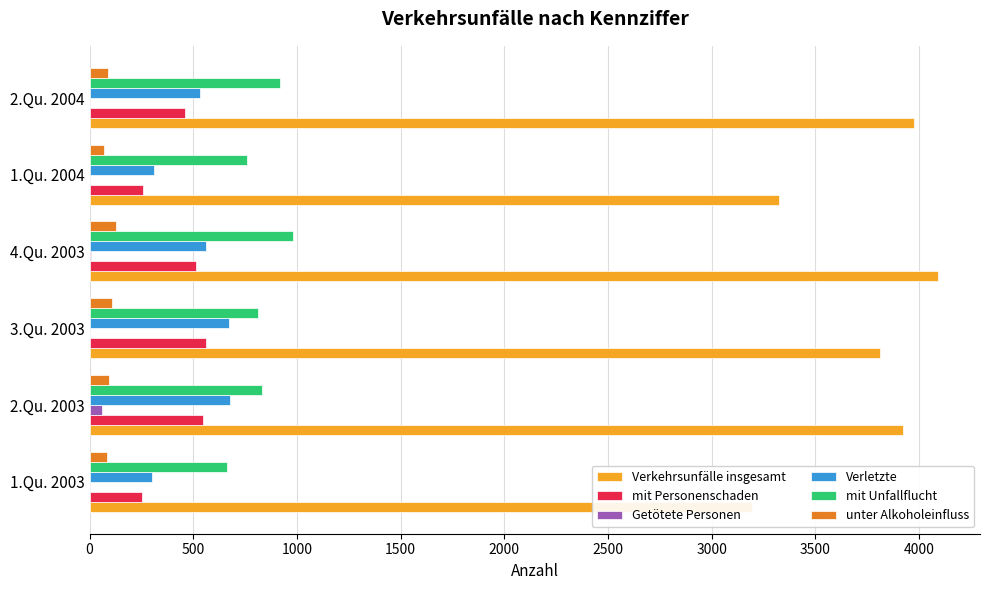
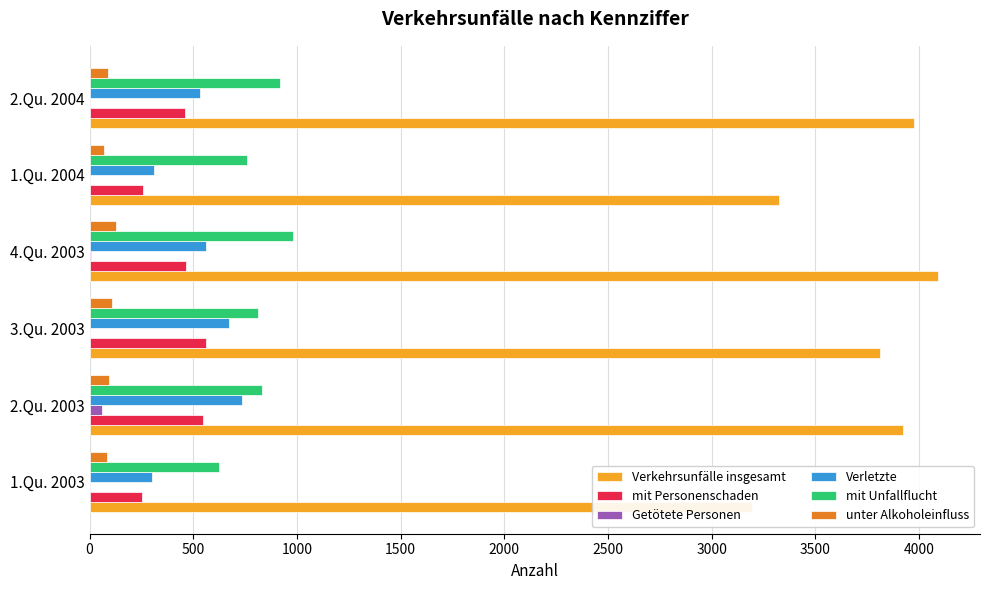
  {
    "mit Personenschaden": {
      "2.Qu. 2004": 460,
      "1.Qu. 2004": 260,
-     "4.Qu. 2003": 510,
+     "4.Qu. 2003": 460,
      "3.Qu. 2003": 560,
      "2.Qu. 2003": 550,
      "1.Qu. 2003": 250
    },
    "Getötete Personen": {
      "2.Qu. 2003": 60
    },
    "Verletzte": {
      "2.Qu. 2004": 530,
      "1.Qu. 2004": 310,
      "4.Qu. 2003": 560,
      "3.Qu. 2003": 670,
-     "2.Qu. 2003": 680,
+     "2.Qu. 2003": 730,
      "1.Qu. 2003": 300
    },
    "mit Unfallflucht": {
      "2.Qu. 2004": 920,
      "1.Qu. 2004": 760,
      "4.Qu. 2003": 980,
      "3.Qu. 2003": 810,
      "2.Qu. 2003": 830,
-     "1.Qu. 2003": 660
+     "1.Qu. 2003": 620
    }
  }
